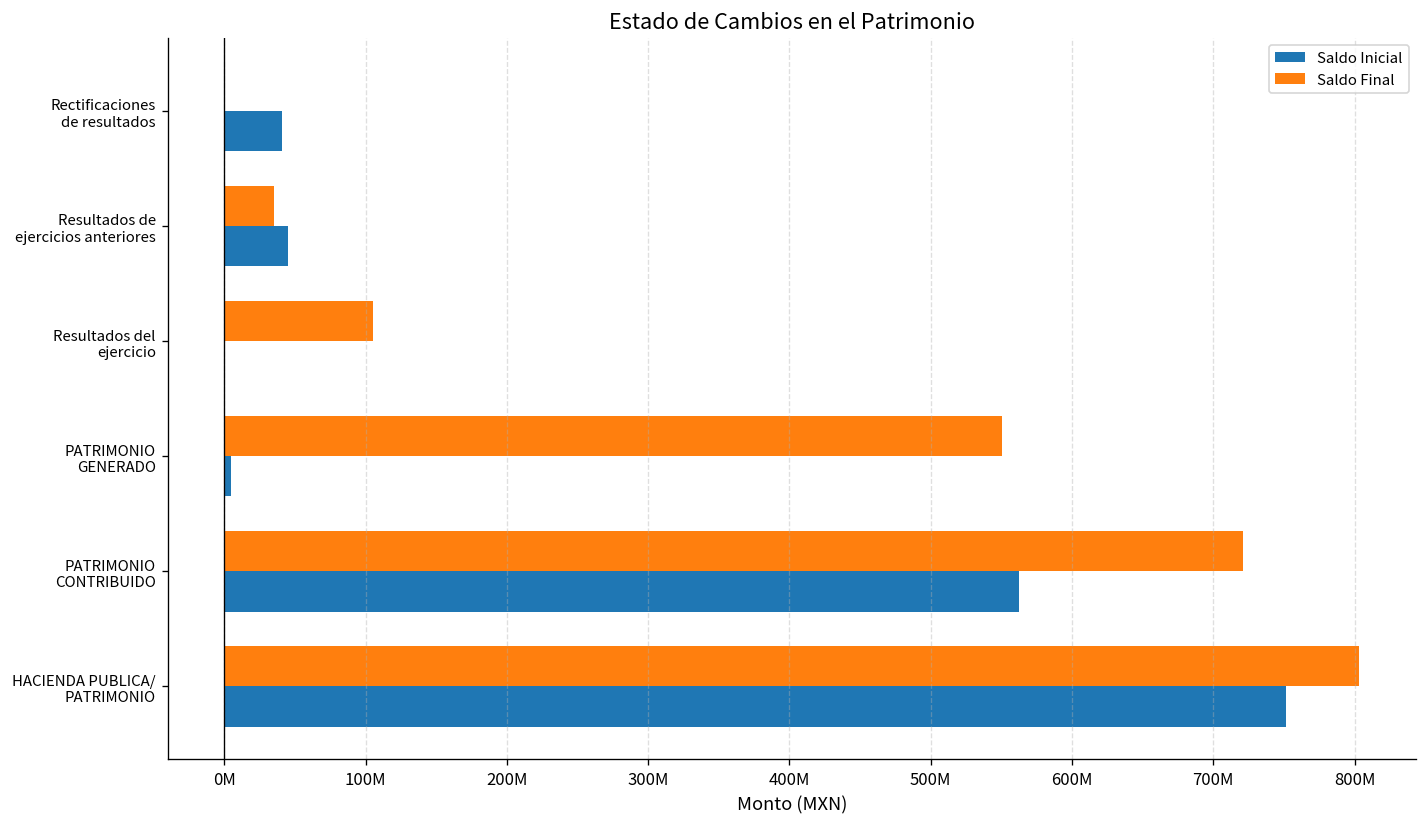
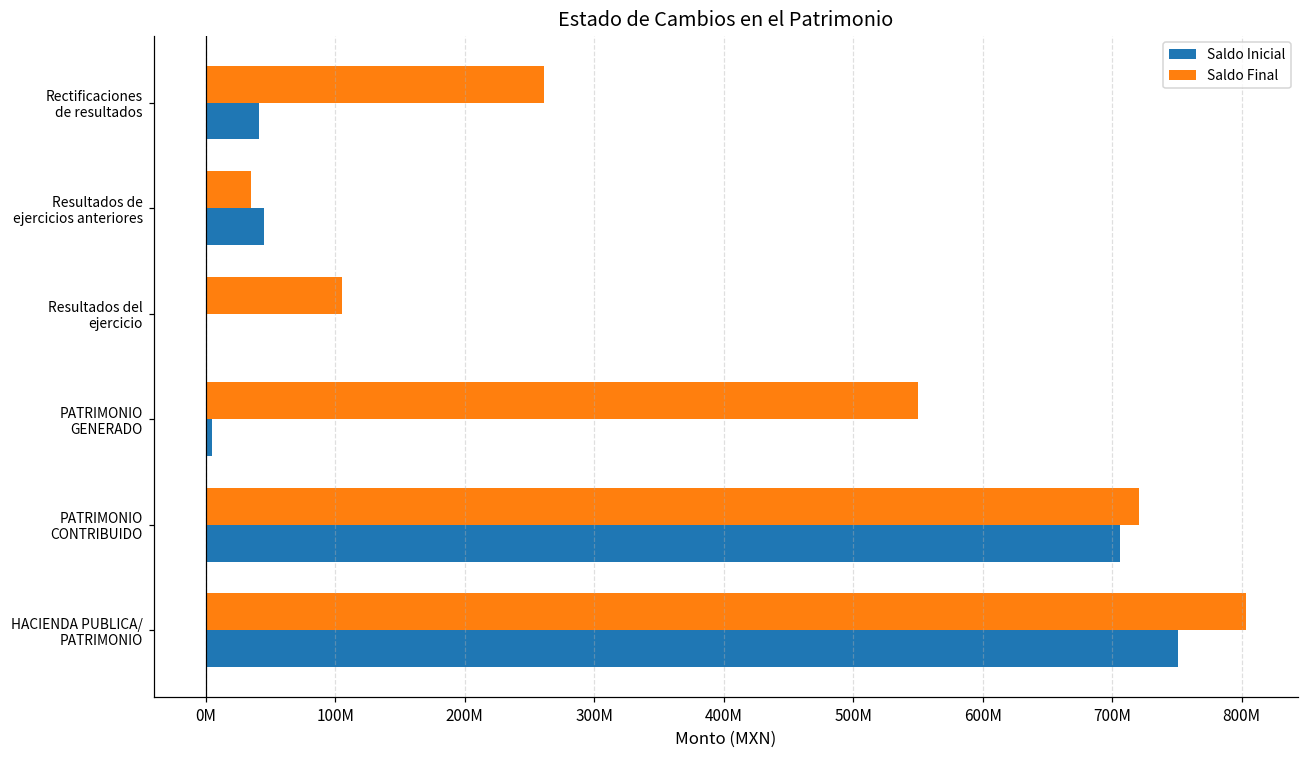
  {
    "Saldo Inicial": {
      "Rectificaciones de resultados": 41000000,
      "Resultados de ejercicios anteriores": 45000000,
      "PATRIMONIO GENERADO": 5000000,
-     "PATRIMONIO CONTRIBUIDO": 562000000,
+     "PATRIMONIO CONTRIBUIDO": 706000000,
      "HACIENDA PUBLICA/ PATRIMONIO": 751000000
    },
    "Saldo Final": {
-     "Rectificaciones de resultados": 0,
+     "Rectificaciones de resultados": 262000000,
      "Resultados de ejercicios anteriores": 35000000,
      "Resultados del ejercicio": 105000000,
      "PATRIMONIO GENERADO": 550000000,
      "PATRIMONIO CONTRIBUIDO": 721000000,
      "HACIENDA PUBLICA/ PATRIMONIO": 803000000
    }
  }
